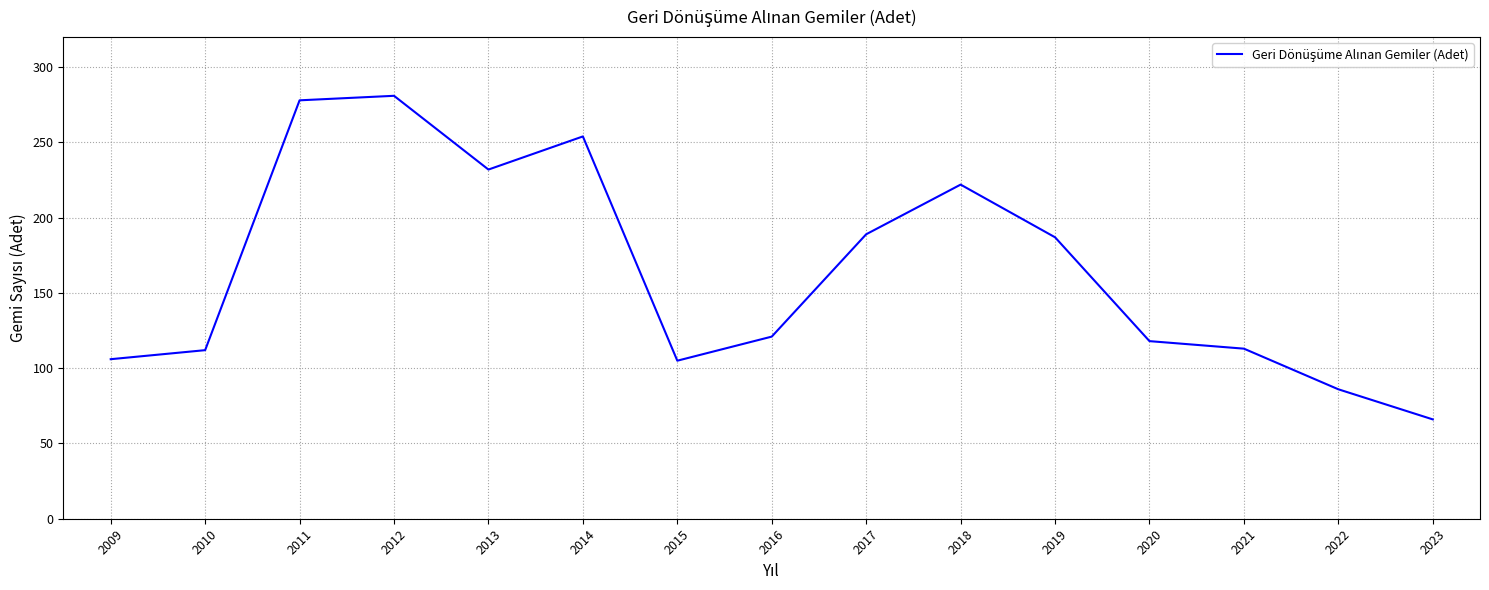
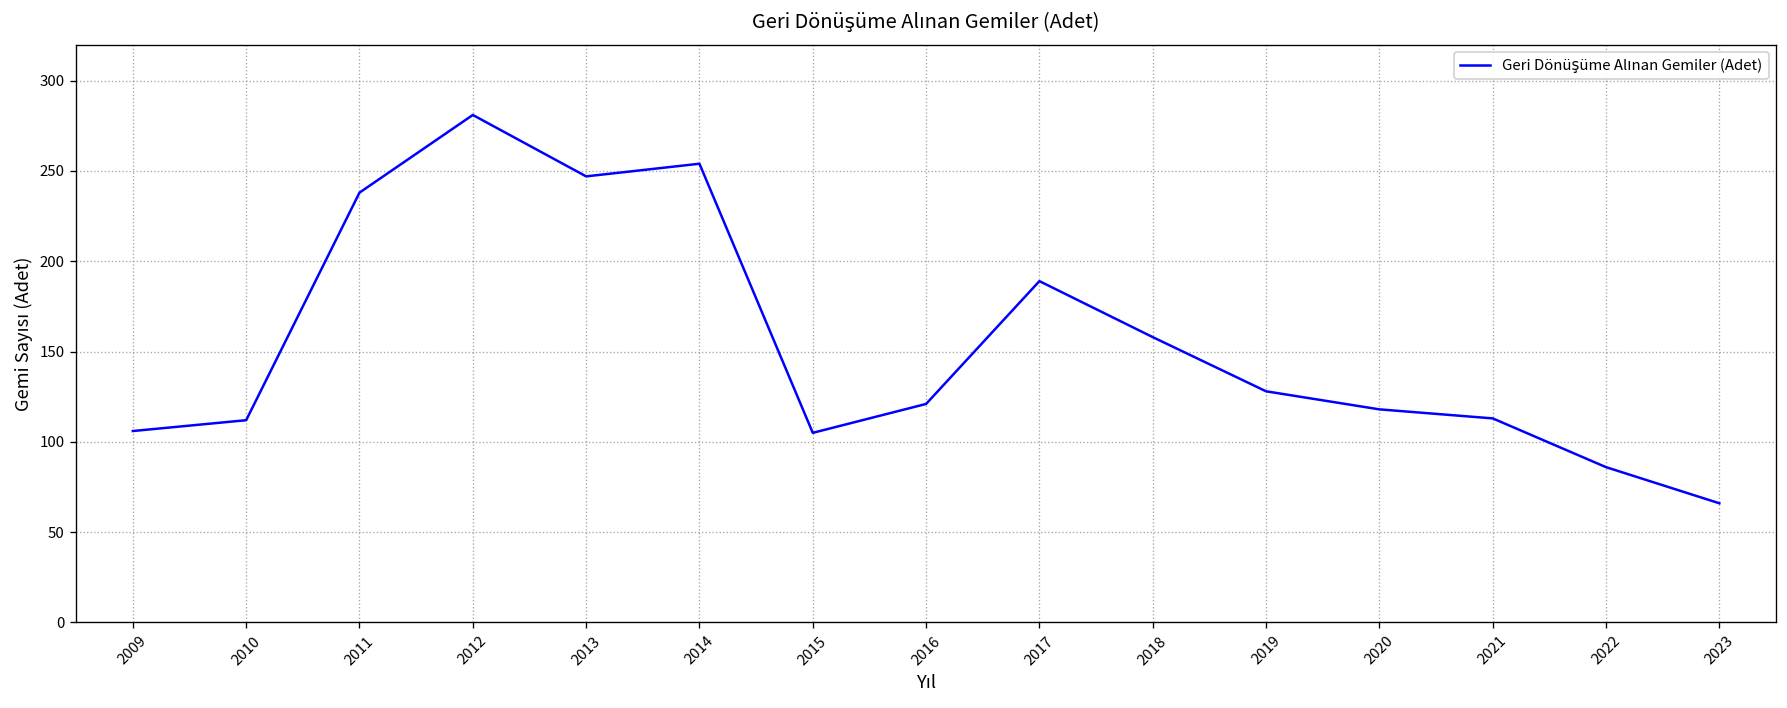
  {
    "2009": 106,
    "2010": 112,
-   "2011": 278,
+   "2011": 238,
    "2012": 281,
-   "2013": 232,
+   "2013": 247,
    "2014": 254,
    "2015": 105,
    "2016": 121,
    "2017": 189,
-   "2018": 222,
-   "2019": 187,
+   "2018": 158,
+   "2019": 128,
    "2020": 118,
    "2021": 113,
    "2022": 86,
    "2023": 66
  }
